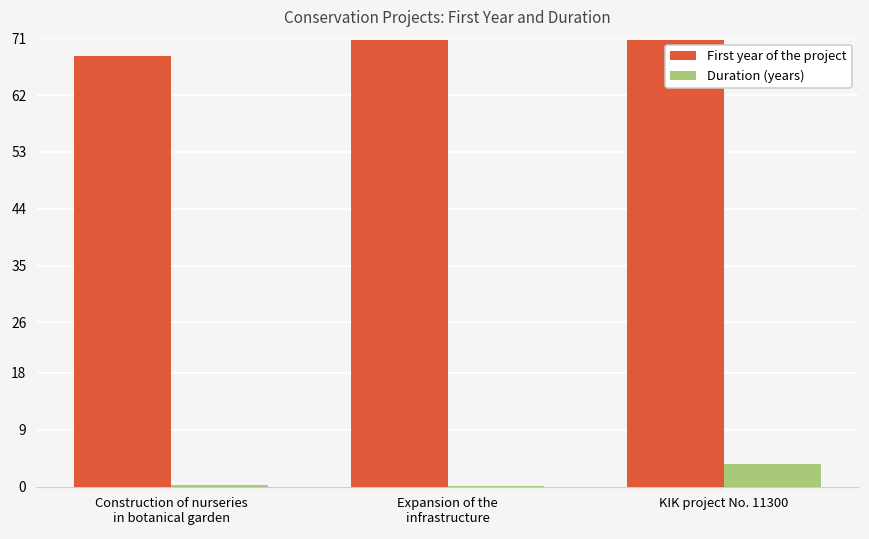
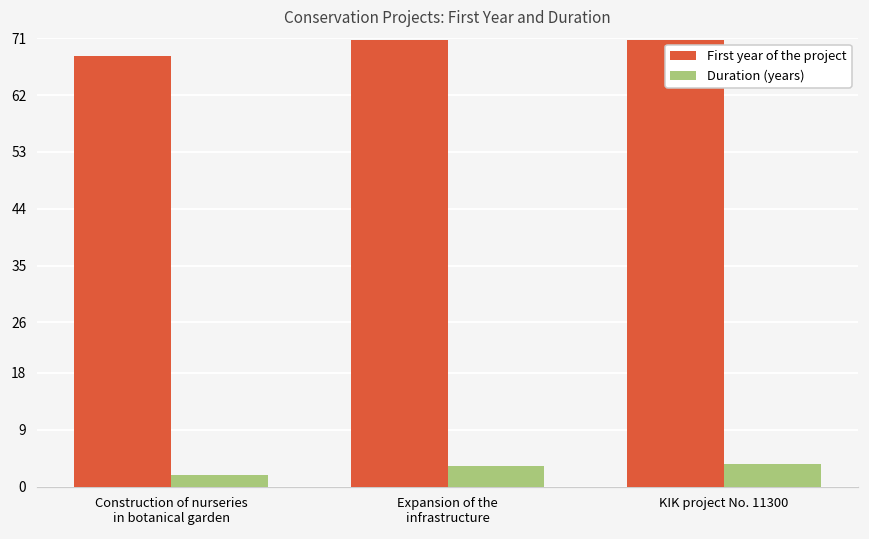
  {
    "First year of the project": {
      "Construction of nurseries in botanical garden": 68,
      "Expansion of the infrastructure": 71,
      "KIK project No. 11300": 71
    },
    "Duration (years)": {
-     "Construction of nurseries in botanical garden": 0,
-     "Expansion of the infrastructure": 0,
+     "Construction of nurseries in botanical garden": 2,
+     "Expansion of the infrastructure": 3,
      "KIK project No. 11300": 4
    }
  }
